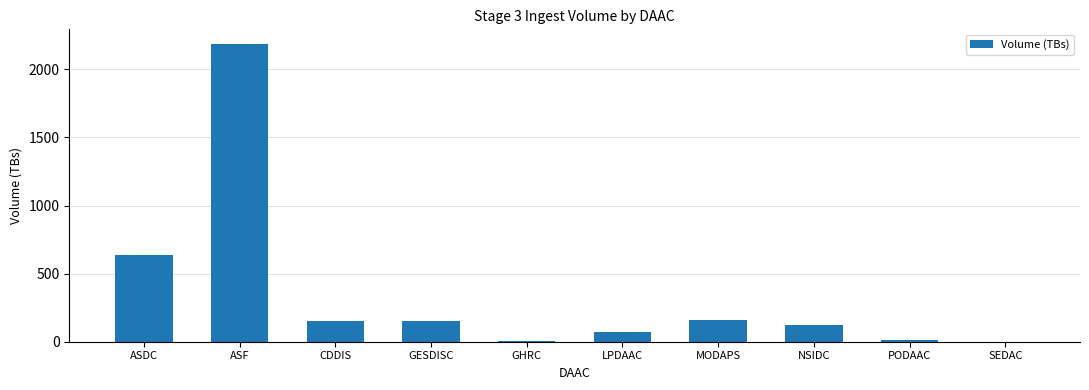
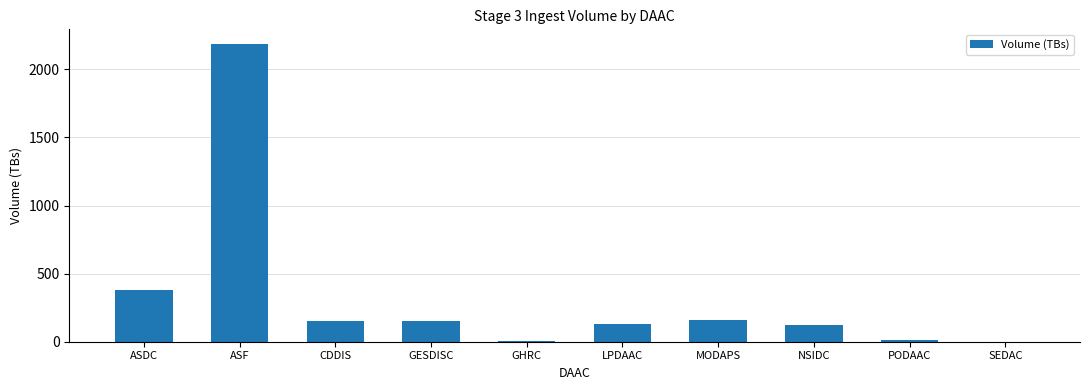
  {
-   "ASDC": 640,
+   "ASDC": 380,
    "ASF": 2190,
    "CDDIS": 150,
    "GESDISC": 150,
-   "LPDAAC": 70,
+   "LPDAAC": 130,
    "MODAPS": 160,
    "NSIDC": 120
  }
